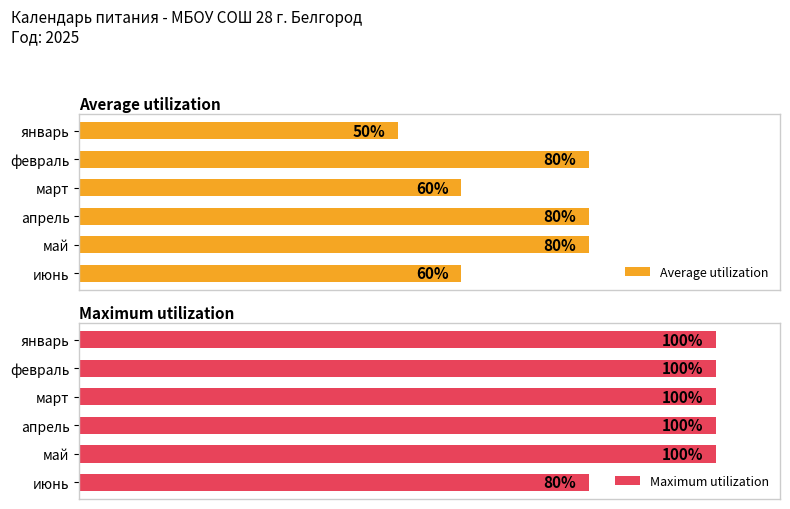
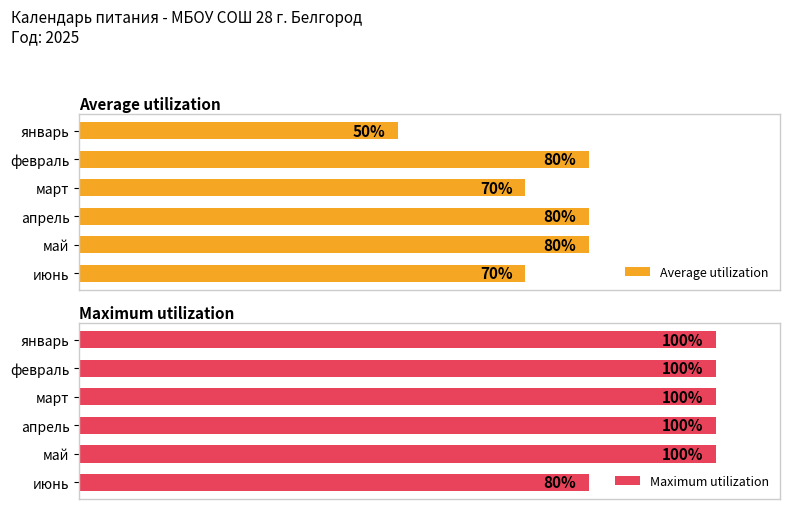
  {
    "Average utilization": {
      "январь": "50%",
      "февраль": "80%",
-     "март": "60%",
+     "март": "70%",
      "апрель": "80%",
      "май": "80%",
-     "июнь": "60%"
+     "июнь": "70%"
    },
    "Maximum utilization": {
      "январь": "100%",
      "февраль": "100%",
      "март": "100%",
      "апрель": "100%",
      "май": "100%",
      "июнь": "80%"
    }
  }
